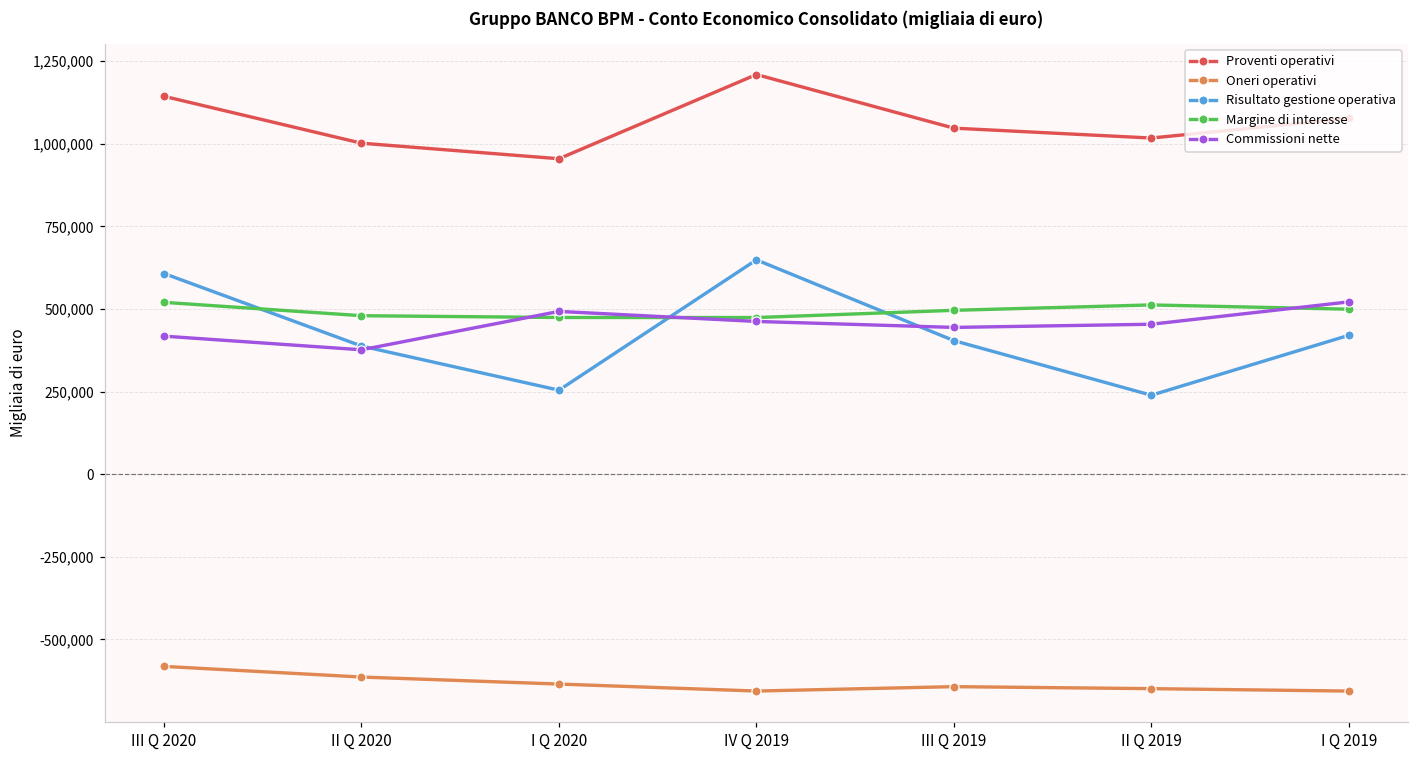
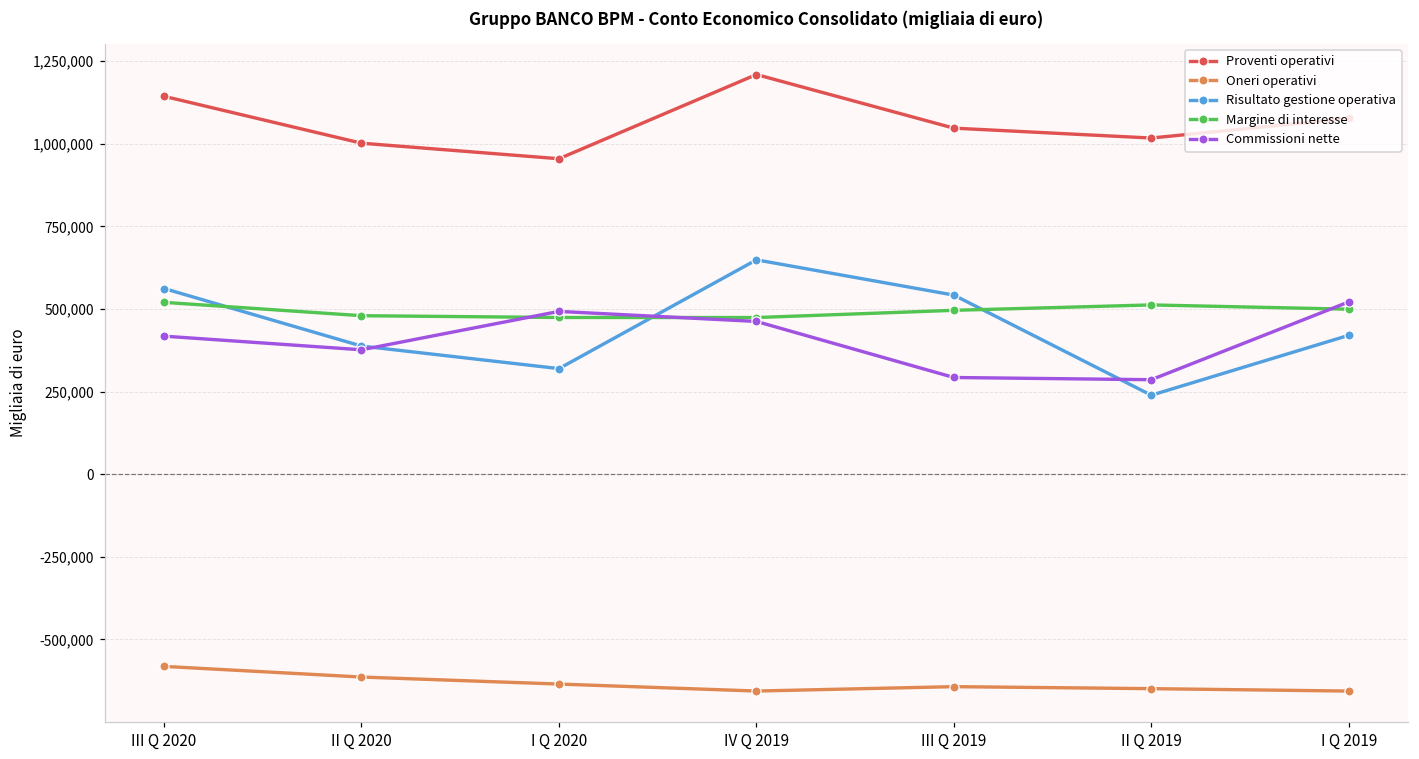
  {
    "Risultato gestione operativa": {
-     "III Q 2020": "610,000",
+     "III Q 2020": "560,000",
      "II Q 2020": "390,000",
-     "I Q 2020": "250,000",
+     "I Q 2020": "320,000",
      "IV Q 2019": "650,000",
-     "III Q 2019": "400,000",
+     "III Q 2019": "540,000",
      "II Q 2019": "240,000",
      "I Q 2019": "420,000"
    },
    "Margine di interesse": {
      "III Q 2020": "520,000",
      "II Q 2020": "480,000",
      "I Q 2020": "470,000",
      "IV Q 2019": "470,000",
      "III Q 2019": "500,000",
      "II Q 2019": "510,000",
      "I Q 2019": "500,000"
    },
    "Commissioni nette": {
      "III Q 2020": "420,000",
      "II Q 2020": "380,000",
      "I Q 2020": "490,000",
      "IV Q 2019": "460,000",
-     "III Q 2019": "440,000",
-     "II Q 2019": "450,000",
+     "III Q 2019": "290,000",
+     "II Q 2019": "290,000",
      "I Q 2019": "520,000"
    }
  }
